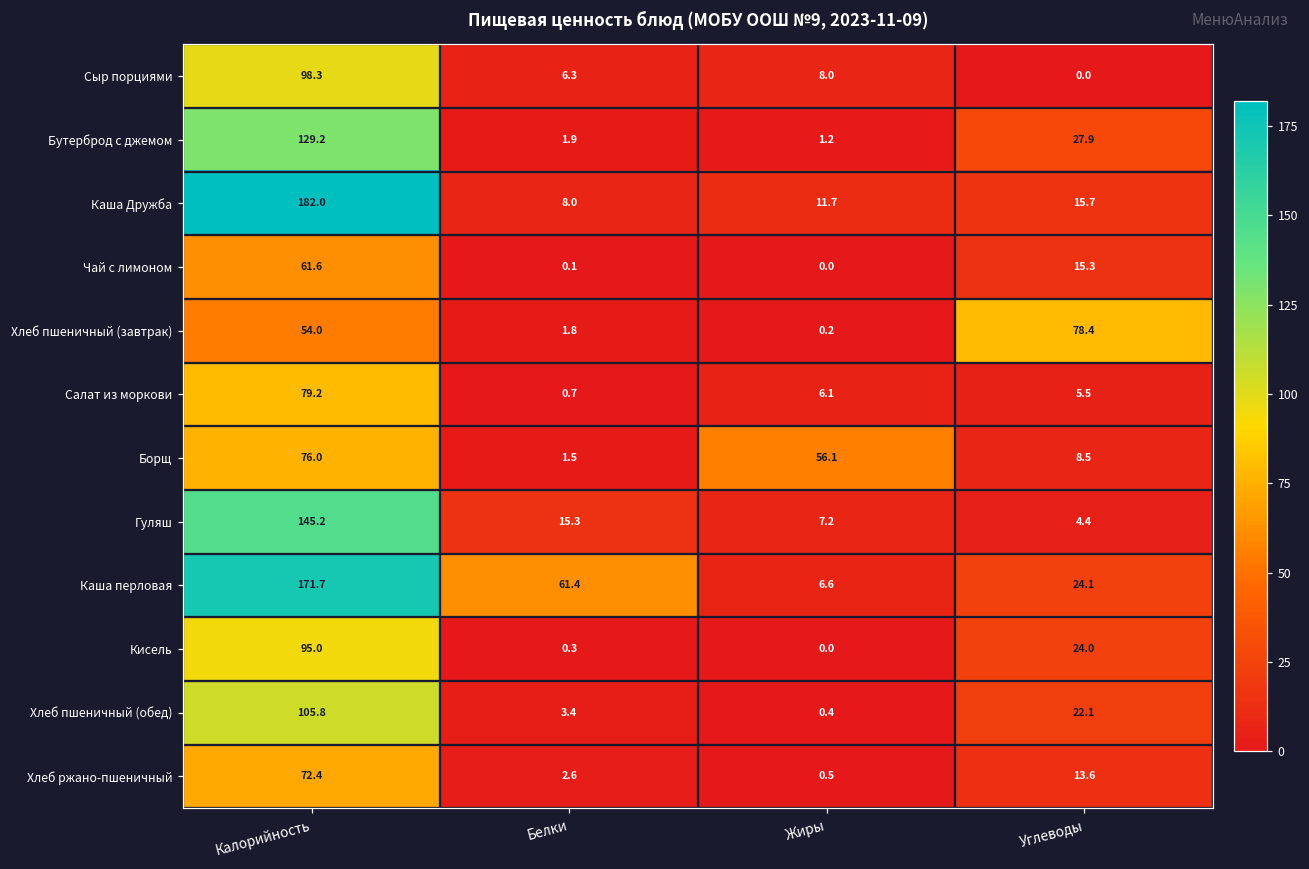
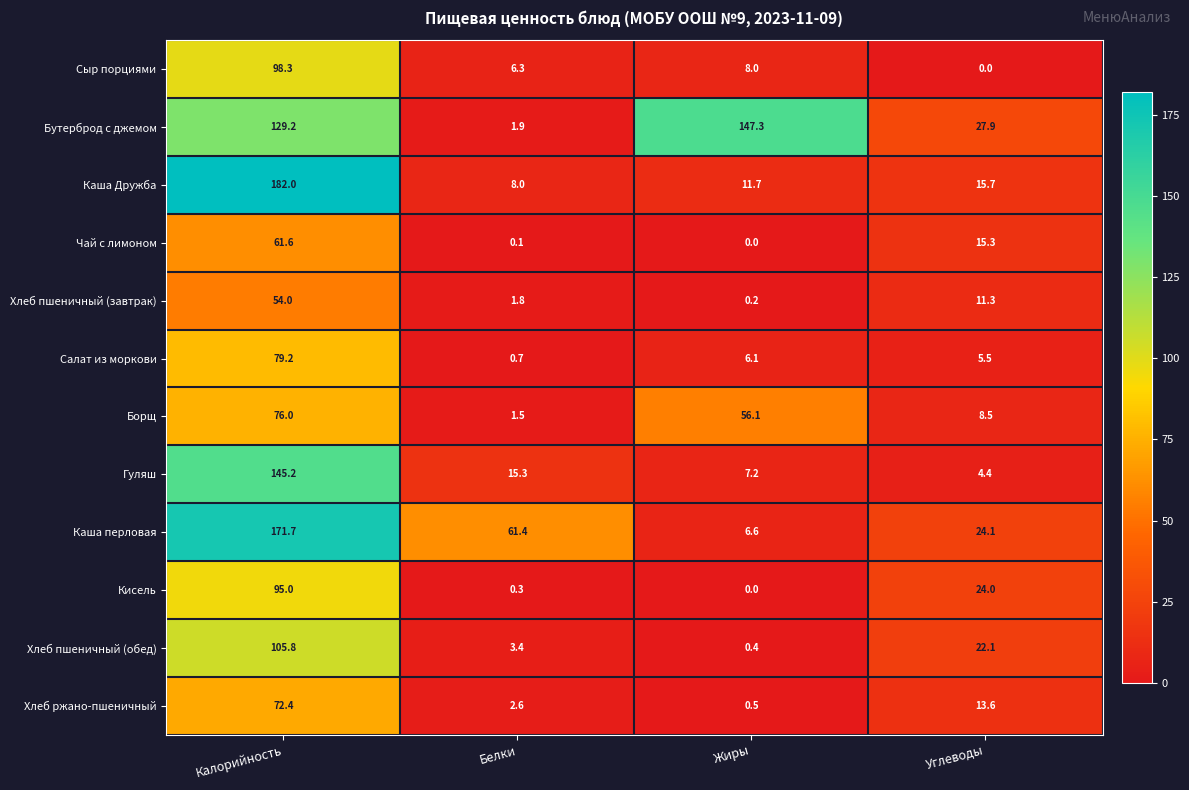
  {
    "Сыр порциями": {
      "Калорийность": 98.3,
      "Белки": 6.3,
      "Жиры": 8.0,
      "Углеводы": 0.0
    },
    "Бутерброд с джемом": {
      "Калорийность": 129.2,
      "Белки": 1.9,
-     "Жиры": 1.2,
+     "Жиры": 147.3,
      "Углеводы": 27.9
    },
    "Каша Дружба": {
      "Калорийность": 182.0,
      "Белки": 8.0,
      "Жиры": 11.7,
      "Углеводы": 15.7
    },
    "Чай с лимоном": {
      "Калорийность": 61.6,
      "Белки": 0.1,
      "Жиры": 0.0,
      "Углеводы": 15.3
    },
    "Хлеб пшеничный (завтрак)": {
      "Калорийность": 54.0,
      "Белки": 1.8,
      "Жиры": 0.2,
-     "Углеводы": 78.4
+     "Углеводы": 11.3
    },
    "Салат из моркови": {
      "Калорийность": 79.2,
      "Белки": 0.7,
      "Жиры": 6.1,
      "Углеводы": 5.5
    },
    "Борщ": {
      "Калорийность": 76.0,
      "Белки": 1.5,
      "Жиры": 56.1,
      "Углеводы": 8.5
    },
    "Гуляш": {
      "Калорийность": 145.2,
      "Белки": 15.3,
      "Жиры": 7.2,
      "Углеводы": 4.4
    },
    "Каша перловая": {
      "Калорийность": 171.7,
      "Белки": 61.4,
      "Жиры": 6.6,
      "Углеводы": 24.1
    },
    "Кисель": {
      "Калорийность": 95.0,
      "Белки": 0.3,
      "Жиры": 0.0,
      "Углеводы": 24.0
    },
    "Хлеб пшеничный (обед)": {
      "Калорийность": 105.8,
      "Белки": 3.4,
      "Жиры": 0.4,
      "Углеводы": 22.1
    },
    "Хлеб ржано-пшеничный": {
      "Калорийность": 72.4,
      "Белки": 2.6,
      "Жиры": 0.5,
      "Углеводы": 13.6
    }
  }
